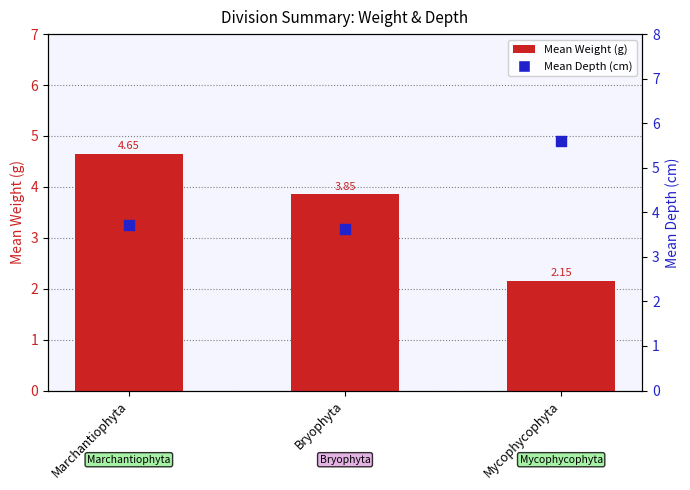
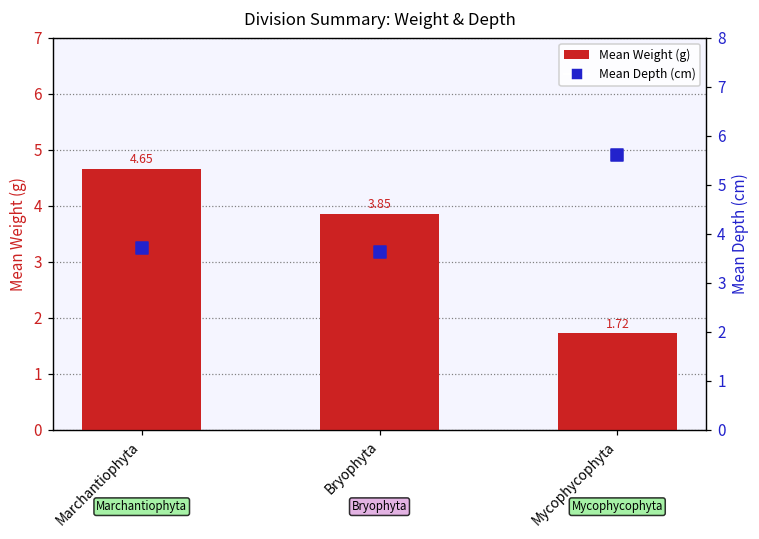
  {
    "Mean Weight (g)": {
      "Marchantiophyta": 4.65,
      "Bryophyta": 3.85,
-     "Mycophycophyta": 2.15
+     "Mycophycophyta": 1.72
    }
  }
